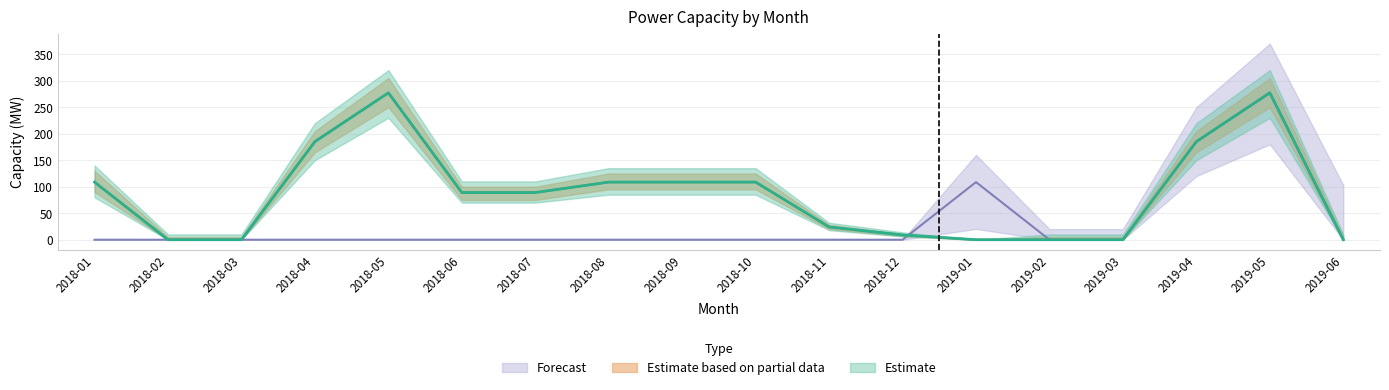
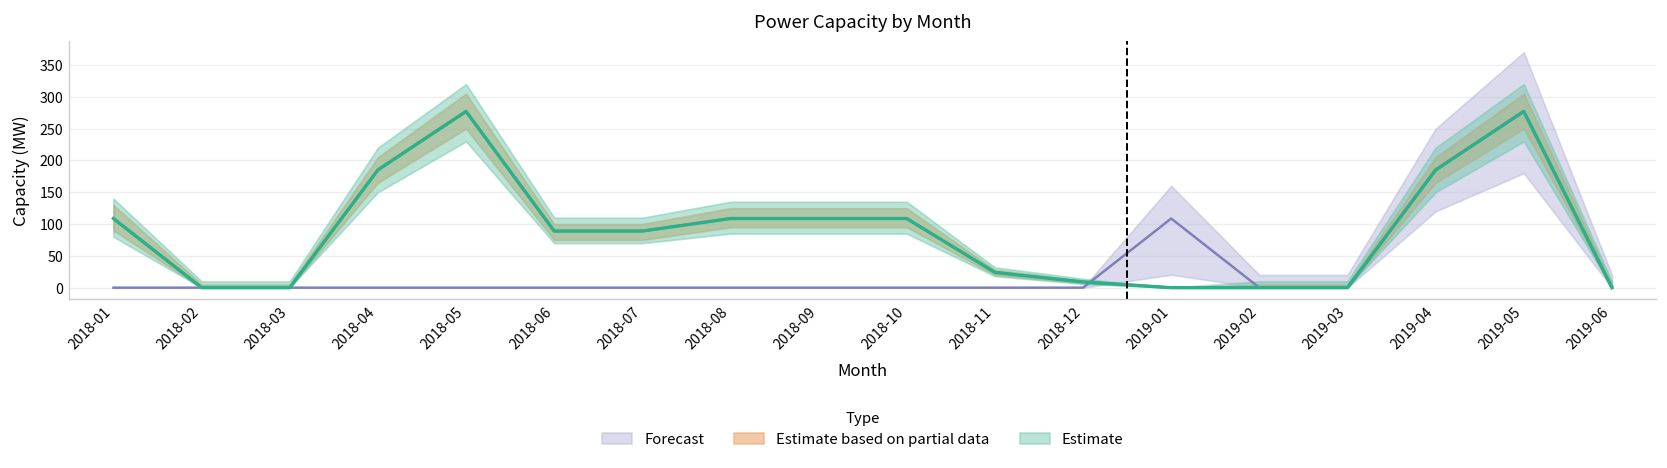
  {
    "Forecast": {
-     "2019-06": 100
+     "2019-06": 20
    }
  }
